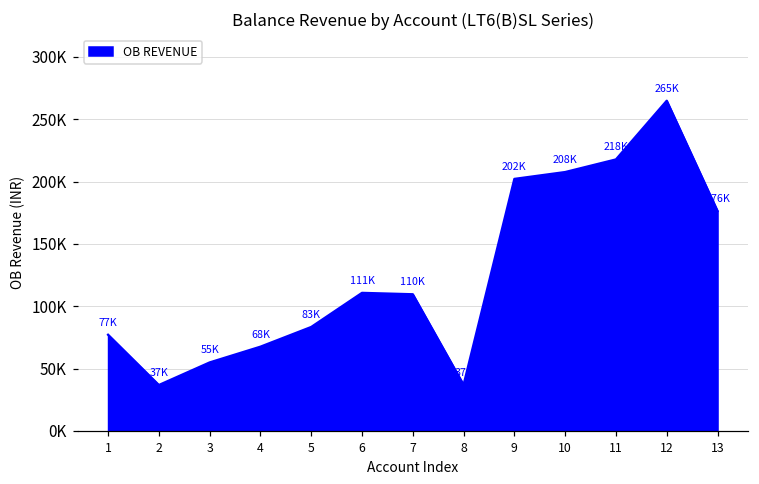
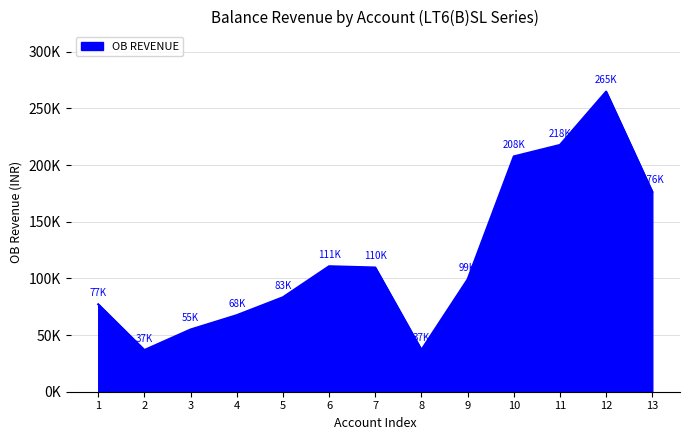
  {
    "1": "77K",
    "2": "37K",
    "3": "55K",
    "4": "68K",
    "5": "83K",
    "6": "111K",
    "7": "110K",
-   "9": "202K",
+   "9": "99K",
    "10": "208K",
    "11": "218K",
    "12": "265K",
    "13": "176K"
  }
